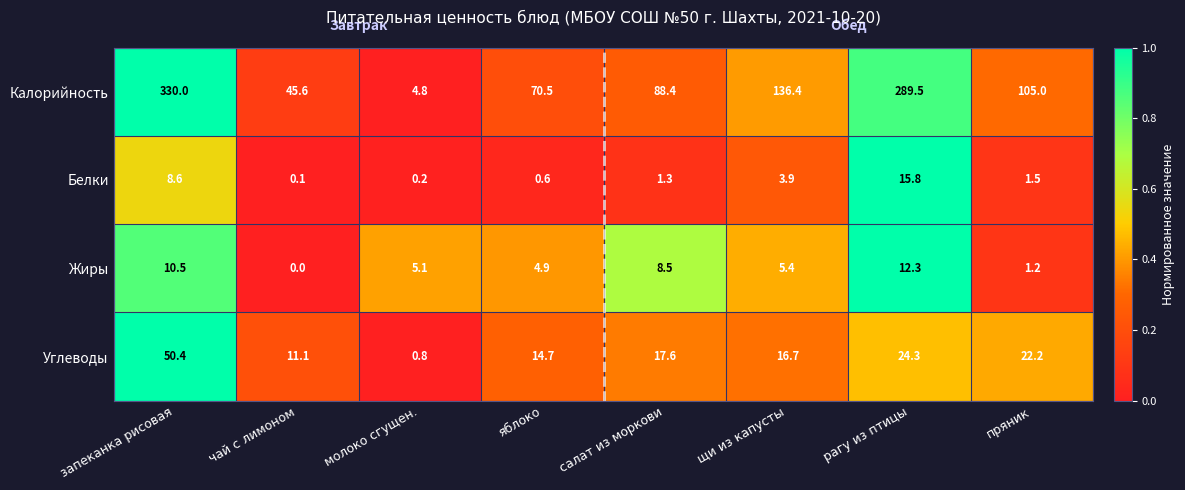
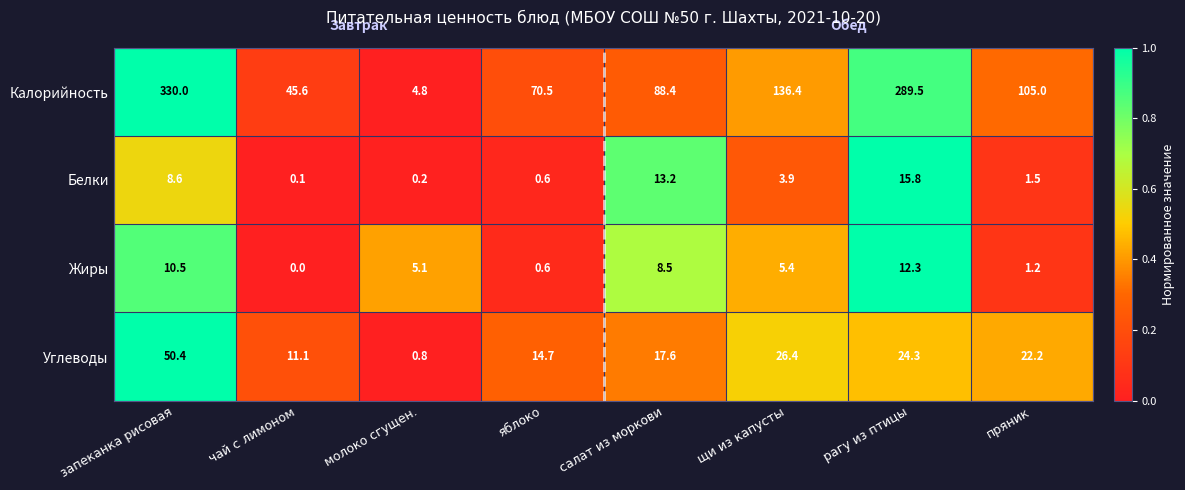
  {
    "Калорийность": {
      "запеканка рисовая": 330.0,
      "чай с лимоном": 45.6,
      "молоко сгущен.": 4.8,
      "яблоко": 70.5,
      "салат из моркови": 88.4,
      "щи из капусты": 136.4,
      "рагу из птицы": 289.5,
      "пряник": 105.0
    },
    "Белки": {
      "запеканка рисовая": 8.6,
      "чай с лимоном": 0.1,
      "молоко сгущен.": 0.2,
      "яблоко": 0.6,
-     "салат из моркови": 1.3,
+     "салат из моркови": 13.2,
      "щи из капусты": 3.9,
      "рагу из птицы": 15.8,
      "пряник": 1.5
    },
    "Жиры": {
      "запеканка рисовая": 10.5,
      "чай с лимоном": 0.0,
      "молоко сгущен.": 5.1,
-     "яблоко": 4.9,
+     "яблоко": 0.6,
      "салат из моркови": 8.5,
      "щи из капусты": 5.4,
      "рагу из птицы": 12.3,
      "пряник": 1.2
    },
    "Углеводы": {
      "запеканка рисовая": 50.4,
      "чай с лимоном": 11.1,
      "молоко сгущен.": 0.8,
      "яблоко": 14.7,
      "салат из моркови": 17.6,
-     "щи из капусты": 16.7,
+     "щи из капусты": 26.4,
      "рагу из птицы": 24.3,
      "пряник": 22.2
    }
  }
